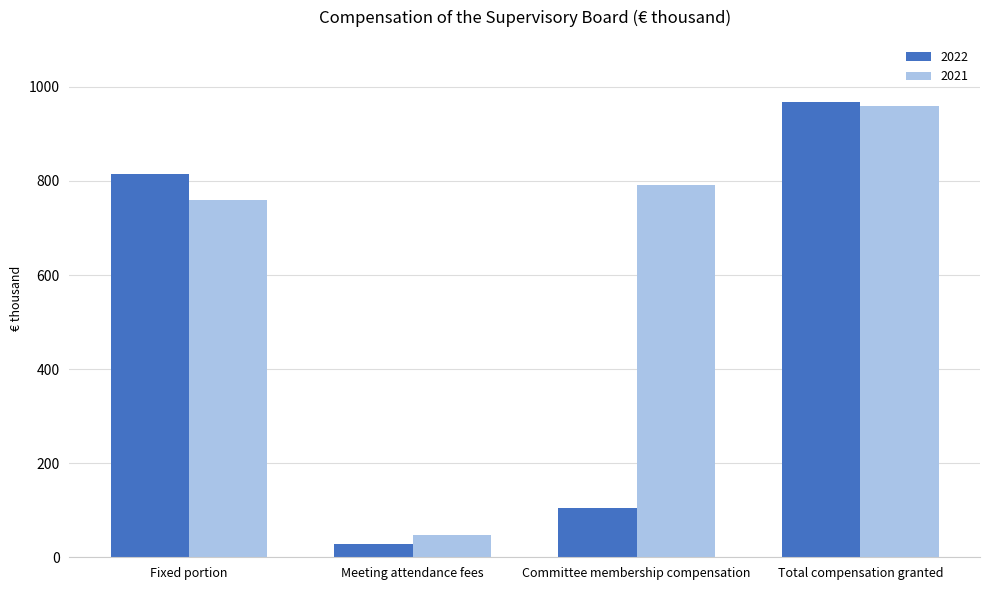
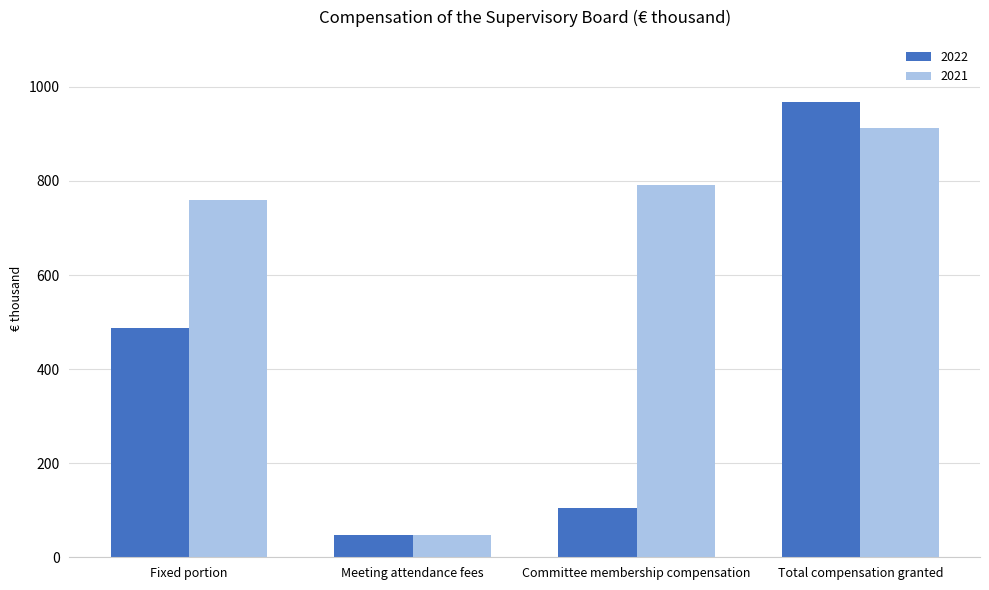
  {
    "2022": {
-     "Fixed portion": 810,
-     "Meeting attendance fees": 30,
+     "Fixed portion": 490,
+     "Meeting attendance fees": 50,
      "Committee membership compensation": 110,
      "Total compensation granted": 970
    },
    "2021": {
      "Fixed portion": 760,
      "Meeting attendance fees": 50,
      "Committee membership compensation": 790,
-     "Total compensation granted": 960
+     "Total compensation granted": 910
    }
  }
